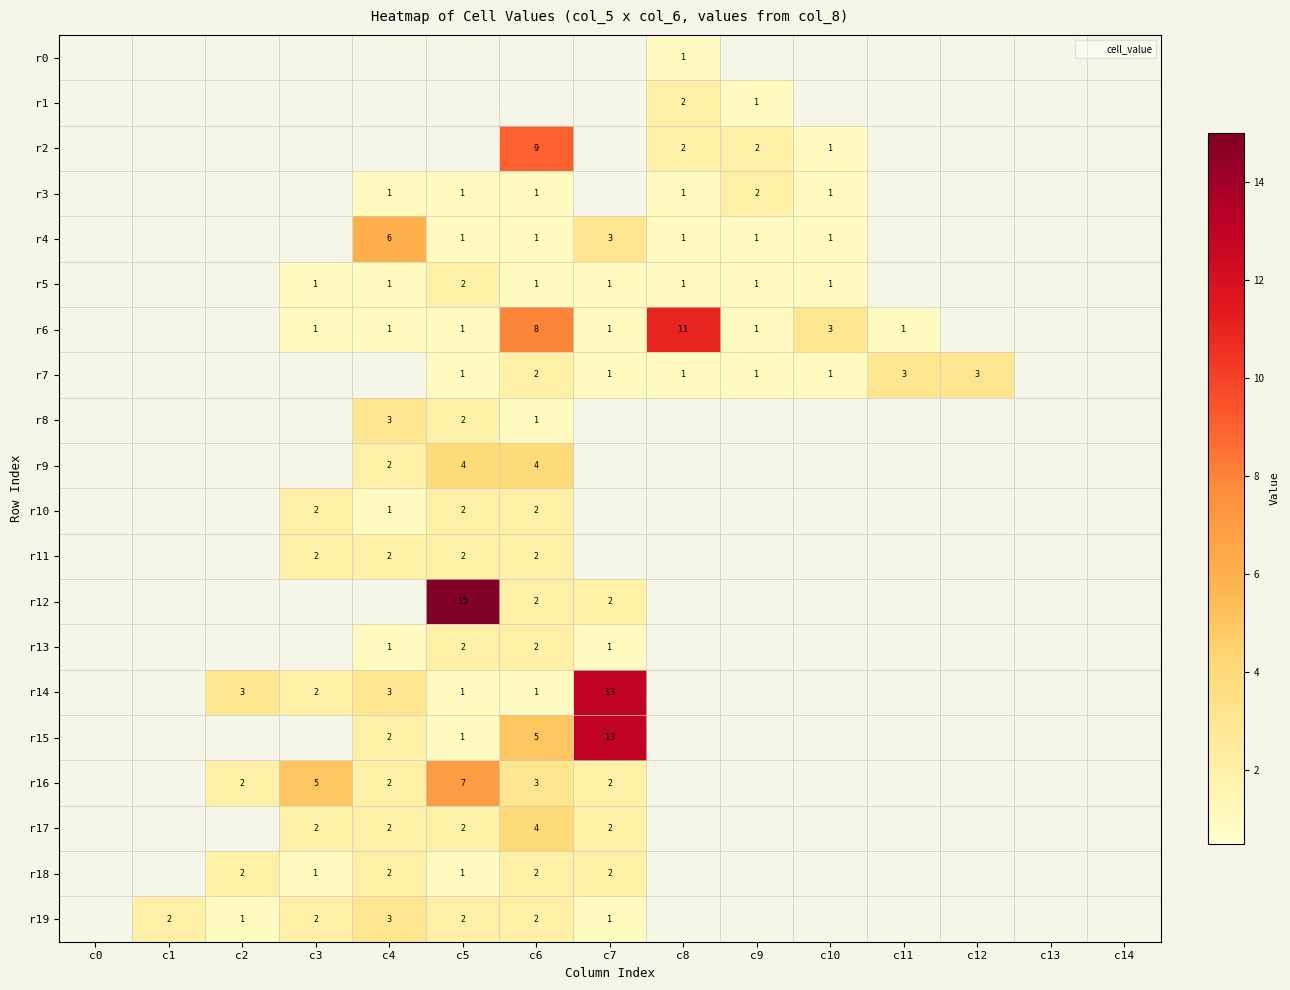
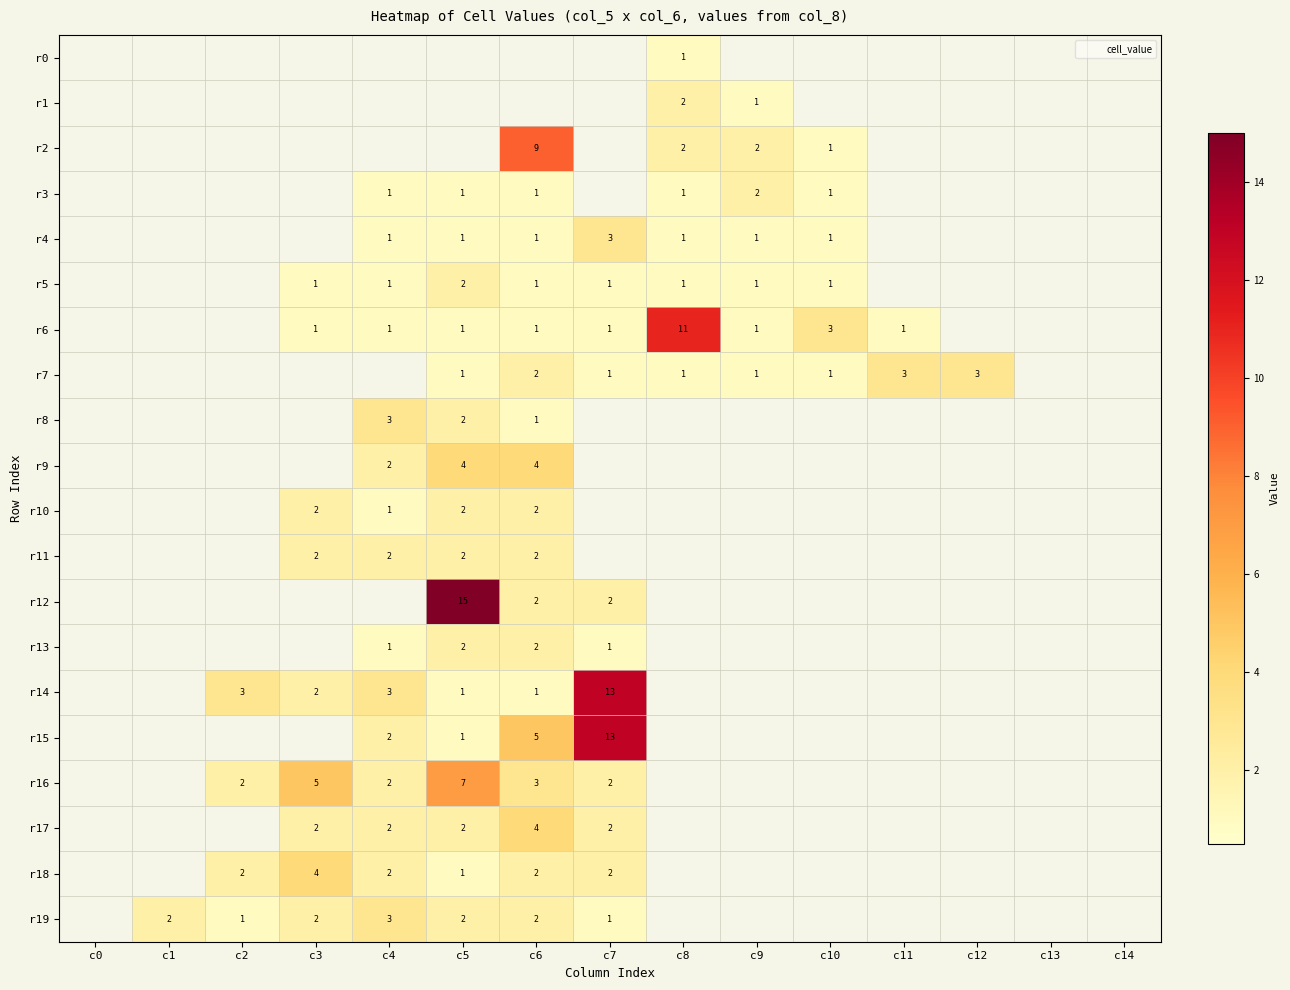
  {
    "r0": {
      "c8": 1
    },
    "r1": {
      "c8": 2,
      "c9": 1
    },
    "r2": {
      "c6": 9,
      "c8": 2,
      "c9": 2,
      "c10": 1
    },
    "r3": {
      "c4": 1,
      "c5": 1,
      "c6": 1,
      "c8": 1,
      "c9": 2,
      "c10": 1
    },
    "r4": {
-     "c4": 6,
+     "c4": 1,
      "c5": 1,
      "c6": 1,
      "c7": 3,
      "c8": 1,
      "c9": 1,
      "c10": 1
    },
    "r5": {
      "c3": 1,
      "c4": 1,
      "c5": 2,
      "c6": 1,
      "c7": 1,
      "c8": 1,
      "c9": 1,
      "c10": 1
    },
    "r6": {
      "c3": 1,
      "c4": 1,
      "c5": 1,
-     "c6": 8,
+     "c6": 1,
      "c7": 1,
      "c8": 11,
      "c9": 1,
      "c10": 3,
      "c11": 1
    },
    "r7": {
      "c5": 1,
      "c6": 2,
      "c7": 1,
      "c8": 1,
      "c9": 1,
      "c10": 1,
      "c11": 3,
      "c12": 3
    },
    "r8": {
      "c4": 3,
      "c5": 2,
      "c6": 1
    },
    "r9": {
      "c4": 2,
      "c5": 4,
      "c6": 4
    },
    "r10": {
      "c3": 2,
      "c4": 1,
      "c5": 2,
      "c6": 2
    },
    "r11": {
      "c3": 2,
      "c4": 2,
      "c5": 2,
      "c6": 2
    },
    "r12": {
      "c5": 15,
      "c6": 2,
      "c7": 2
    },
    "r13": {
      "c4": 1,
      "c5": 2,
      "c6": 2,
      "c7": 1
    },
    "r14": {
      "c2": 3,
      "c3": 2,
      "c4": 3,
      "c5": 1,
      "c6": 1,
      "c7": 13
    },
    "r15": {
      "c4": 2,
      "c5": 1,
      "c6": 5,
      "c7": 13
    },
    "r16": {
      "c2": 2,
      "c3": 5,
      "c4": 2,
      "c5": 7,
      "c6": 3,
      "c7": 2
    },
    "r17": {
      "c3": 2,
      "c4": 2,
      "c5": 2,
      "c6": 4,
      "c7": 2
    },
    "r18": {
      "c2": 2,
-     "c3": 1,
+     "c3": 4,
      "c4": 2,
      "c5": 1,
      "c6": 2,
      "c7": 2
    },
    "r19": {
      "c1": 2,
      "c2": 1,
      "c3": 2,
      "c4": 3,
      "c5": 2,
      "c6": 2,
      "c7": 1
    }
  }
